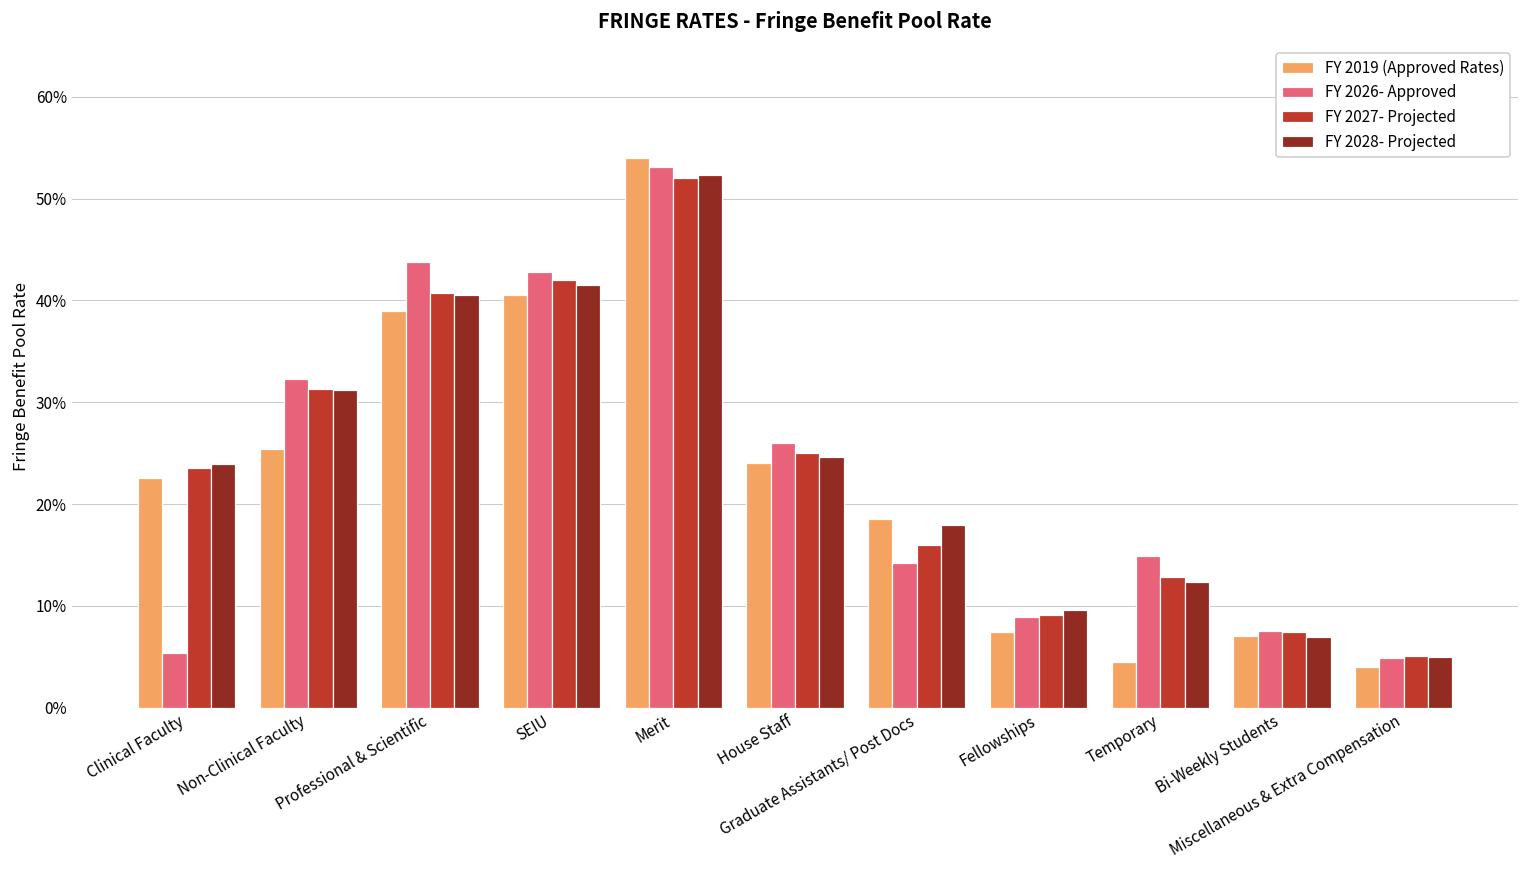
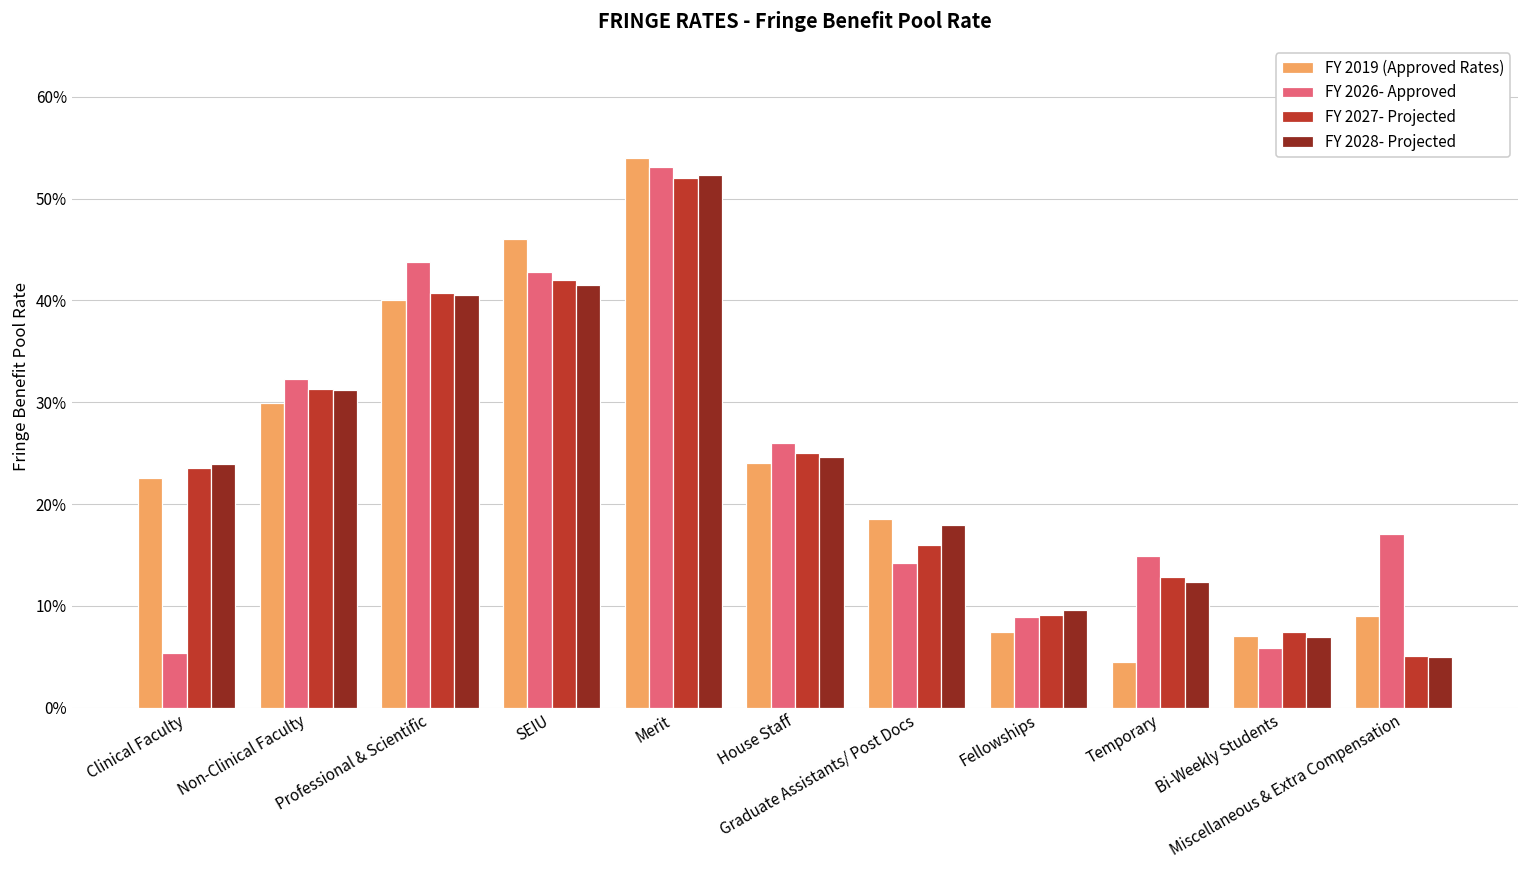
  {
    "FY 2019 (Approved Rates)": {
      "Clinical Faculty": "23%",
-     "Non-Clinical Faculty": "25%",
-     "Professional & Scientific": "39%",
-     "SEIU": "41%",
+     "Non-Clinical Faculty": "30%",
+     "Professional & Scientific": "40%",
+     "SEIU": "46%",
      "Merit": "54%",
      "House Staff": "24%",
      "Graduate Assistants/ Post Docs": "19%",
      "Fellowships": "7%",
      "Temporary": "5%",
      "Bi-Weekly Students": "7%",
-     "Miscellaneous & Extra Compensation": "4%"
+     "Miscellaneous & Extra Compensation": "9%"
    },
    "FY 2026- Approved": {
      "Clinical Faculty": "5%",
      "Non-Clinical Faculty": "32%",
      "Professional & Scientific": "44%",
      "SEIU": "43%",
      "Merit": "53%",
      "House Staff": "26%",
      "Graduate Assistants/ Post Docs": "14%",
      "Fellowships": "9%",
      "Temporary": "15%",
-     "Bi-Weekly Students": "8%",
-     "Miscellaneous & Extra Compensation": "5%"
+     "Bi-Weekly Students": "6%",
+     "Miscellaneous & Extra Compensation": "17%"
    }
  }
